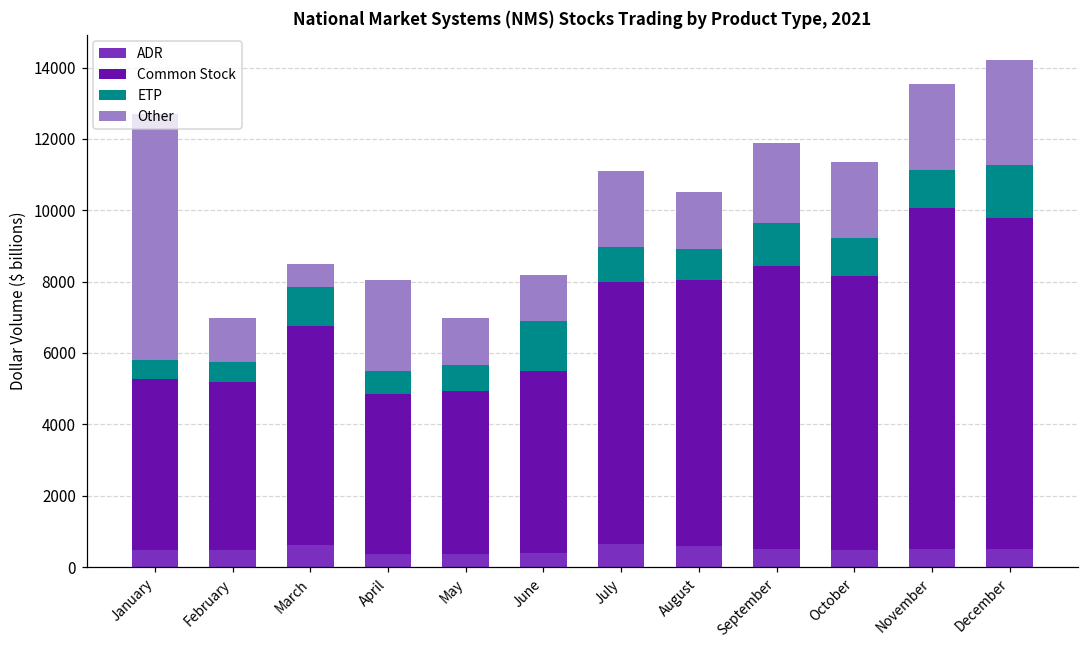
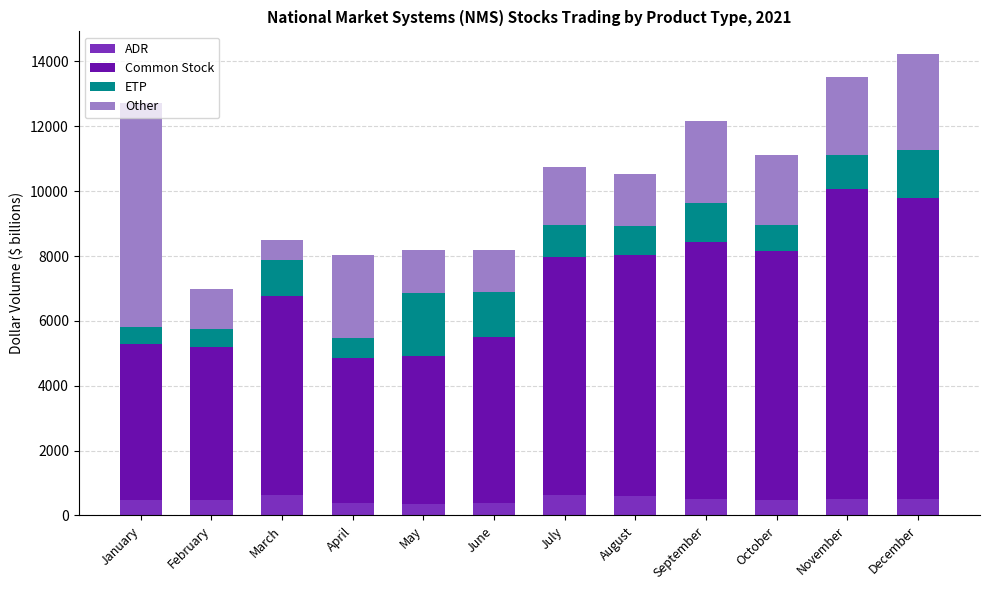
  {
    "ETP": {
      "January": 500,
      "February": 600,
      "March": 1100,
      "April": 600,
-     "May": 700,
+     "May": 1900,
      "June": 1400,
      "July": 1000,
      "August": 900,
      "September": 1200,
-     "October": 1100,
+     "October": 800,
      "November": 1100,
      "December": 1500
    },
    "Other": {
      "February": 1200,
      "March": 600,
      "April": 2600,
      "May": 1300,
      "June": 1300,
-     "July": 2100,
+     "July": 1800,
      "August": 1600,
-     "September": 2200,
+     "September": 2500,
      "October": 2100,
      "November": 2400,
      "December": 2900
    }
  }
